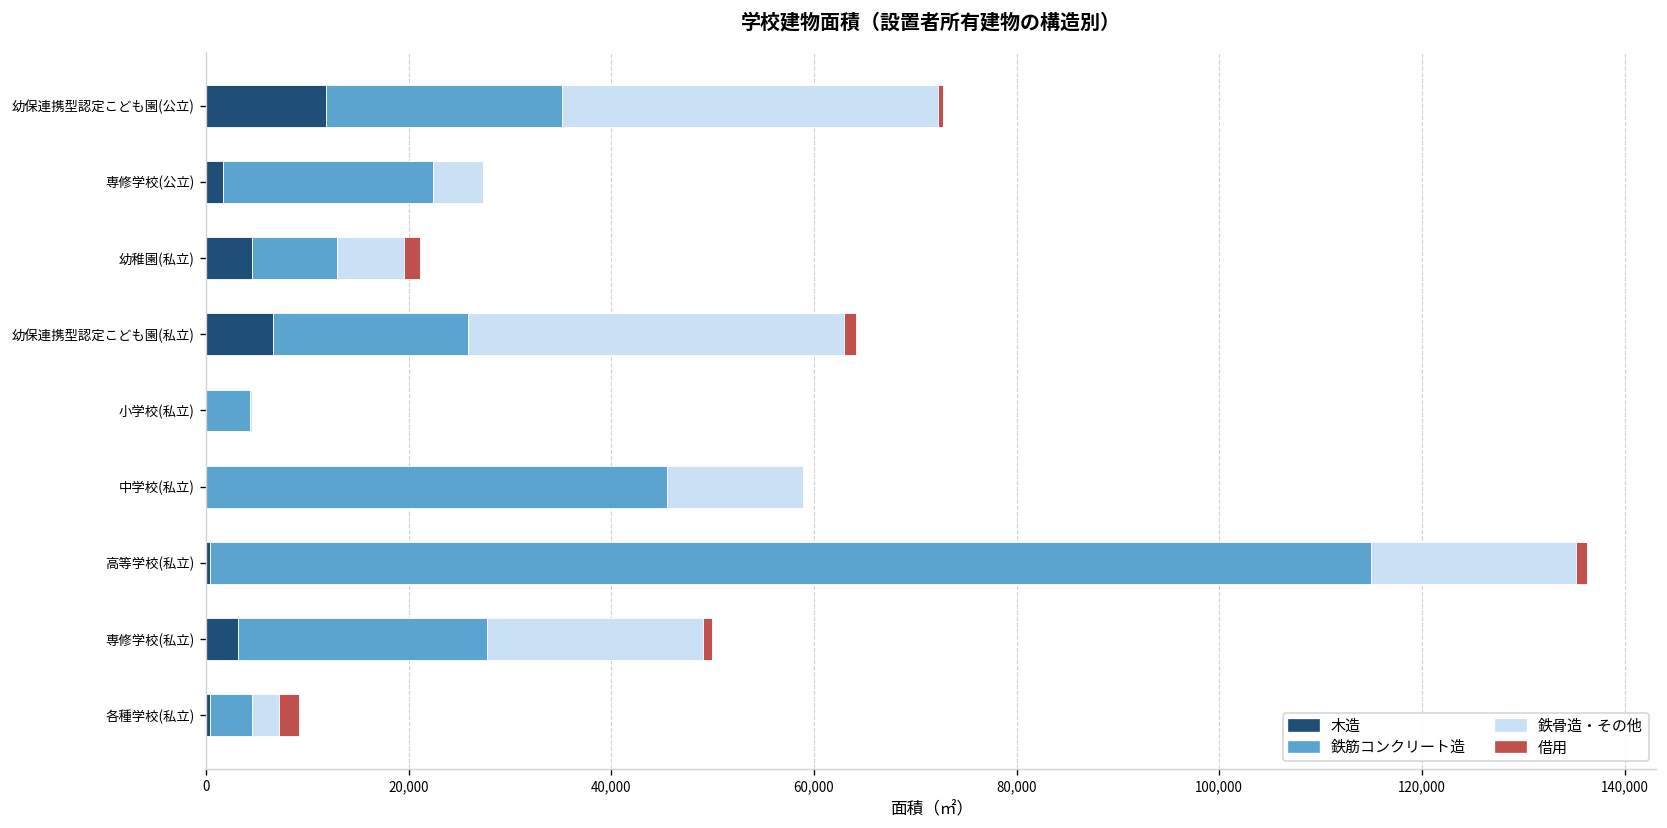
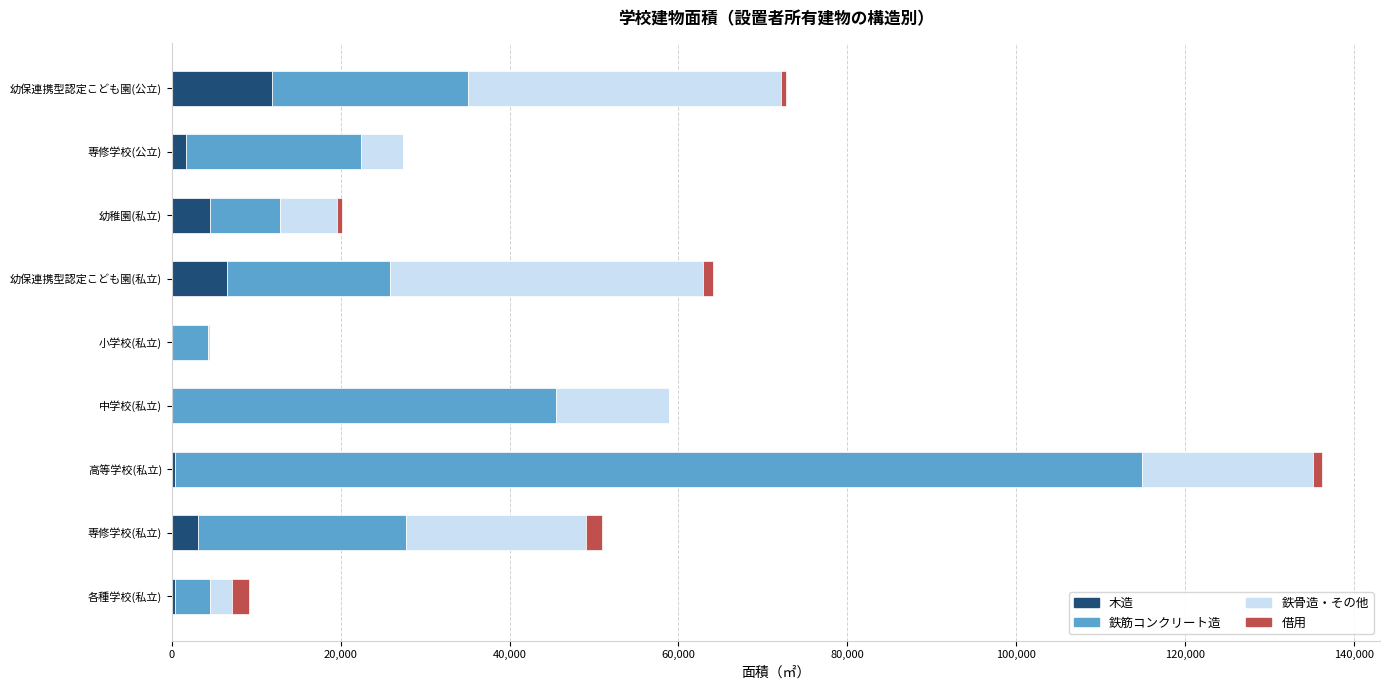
  {
    "木造": {
      "幼保連携型認定こども園(公立)": "12,000",
      "専修学校(公立)": "2,000",
      "幼稚園(私立)": "4,000",
      "幼保連携型認定こども園(私立)": "7,000",
      "小学校(私立)": "0",
      "高等学校(私立)": "0",
      "専修学校(私立)": "3,000",
      "各種学校(私立)": "0"
    },
    "鉄筋コンクリート造": {
      "幼保連携型認定こども園(公立)": "23,000",
      "専修学校(公立)": "21,000",
      "幼稚園(私立)": "8,000",
      "幼保連携型認定こども園(私立)": "19,000",
      "小学校(私立)": "4,000",
      "中学校(私立)": "45,000",
      "高等学校(私立)": "115,000",
      "専修学校(私立)": "25,000",
      "各種学校(私立)": "4,000"
    },
    "鉄骨造・その他": {
      "幼保連携型認定こども園(公立)": "37,000",
      "専修学校(公立)": "5,000",
      "幼稚園(私立)": "7,000",
      "幼保連携型認定こども園(私立)": "37,000",
      "中学校(私立)": "13,000",
      "高等学校(私立)": "20,000",
      "専修学校(私立)": "21,000",
      "各種学校(私立)": "3,000"
    },
    "借用": {
      "幼保連携型認定こども園(公立)": "1,000",
      "専修学校(公立)": "0",
-     "幼稚園(私立)": "2,000",
+     "幼稚園(私立)": "1,000",
      "幼保連携型認定こども園(私立)": "1,000",
      "小学校(私立)": "0",
      "中学校(私立)": "0",
      "高等学校(私立)": "1,000",
-     "専修学校(私立)": "1,000",
+     "専修学校(私立)": "2,000",
      "各種学校(私立)": "2,000"
    }
  }
